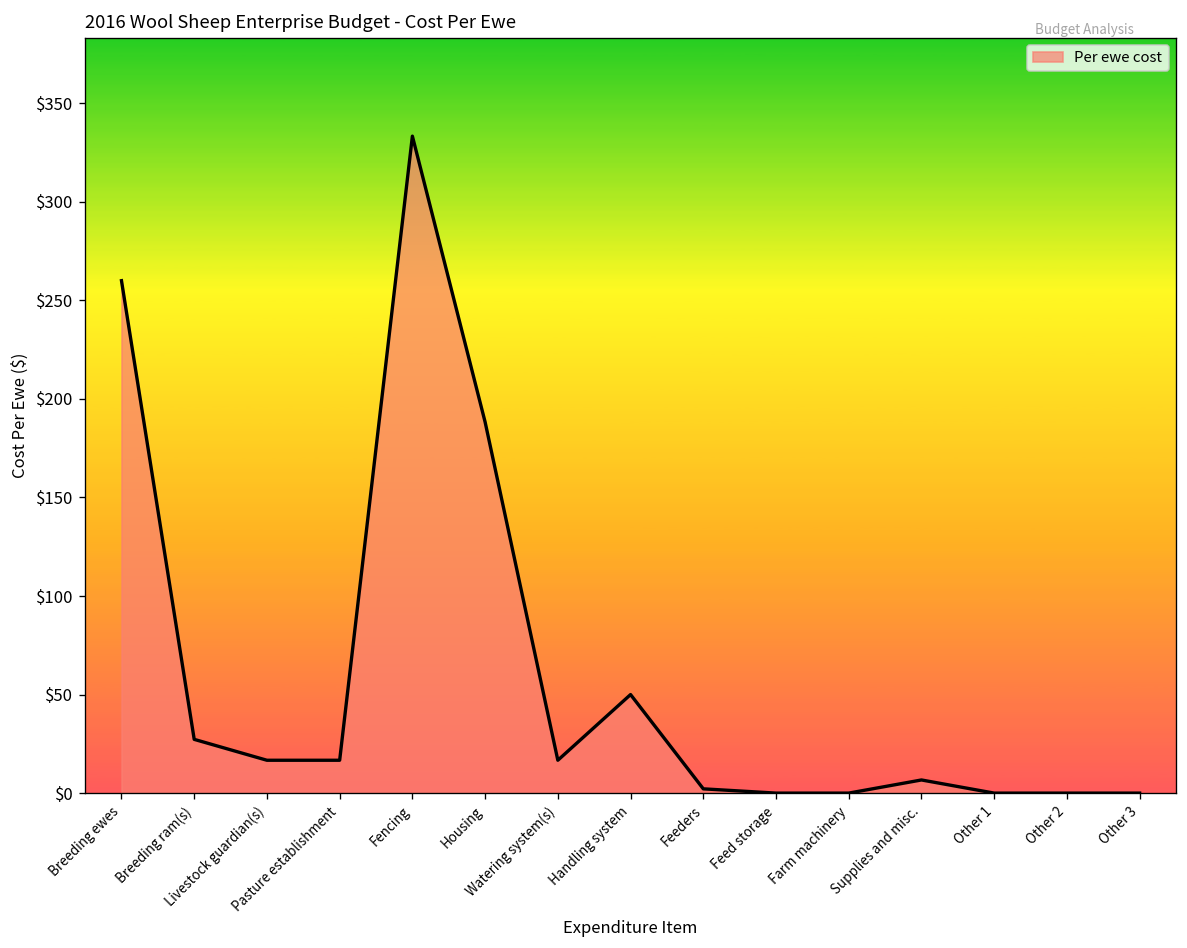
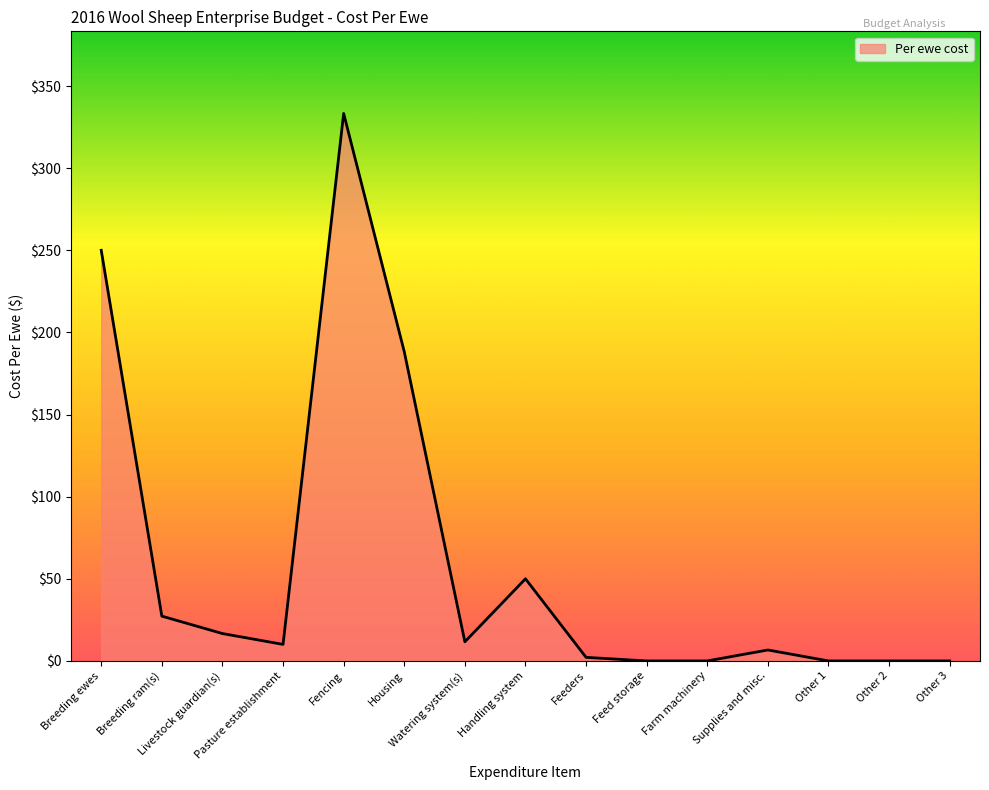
  {
-   "Breeding ewes": "$260",
+   "Breeding ewes": "$250",
    "Breeding ram(s)": "$27",
    "Livestock guardian(s)": "$17",
-   "Pasture establishment": "$17",
+   "Pasture establishment": "$10",
    "Fencing": "$333",
    "Housing": "$188",
-   "Watering system(s)": "$17",
+   "Watering system(s)": "$12",
    "Handling system": "$50",
    "Feeders": "$2",
    "Feed storage": "$0",
    "Farm machinery": "$0",
    "Supplies and misc.": "$7",
    "Other 1": "$0",
    "Other 2": "$0",
    "Other 3": "$0"
  }
